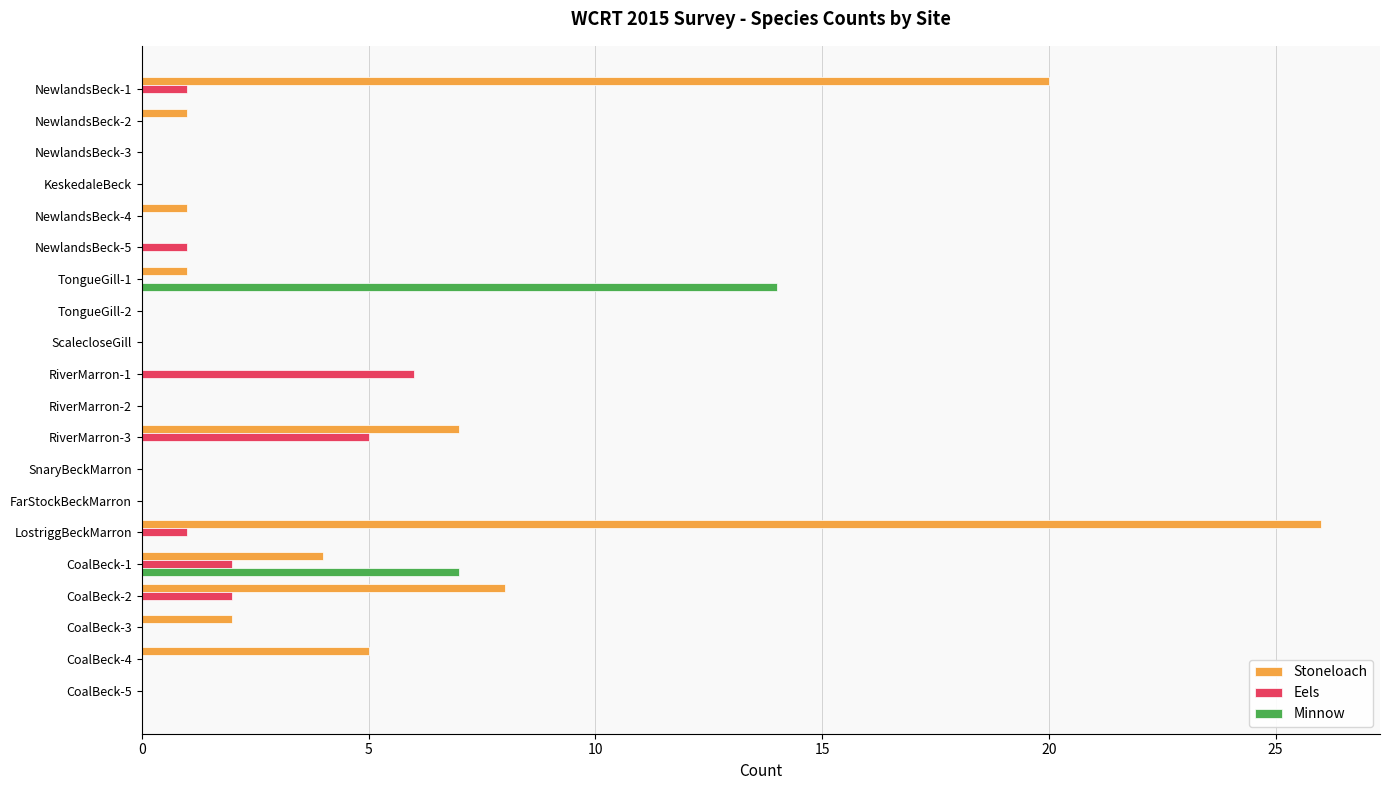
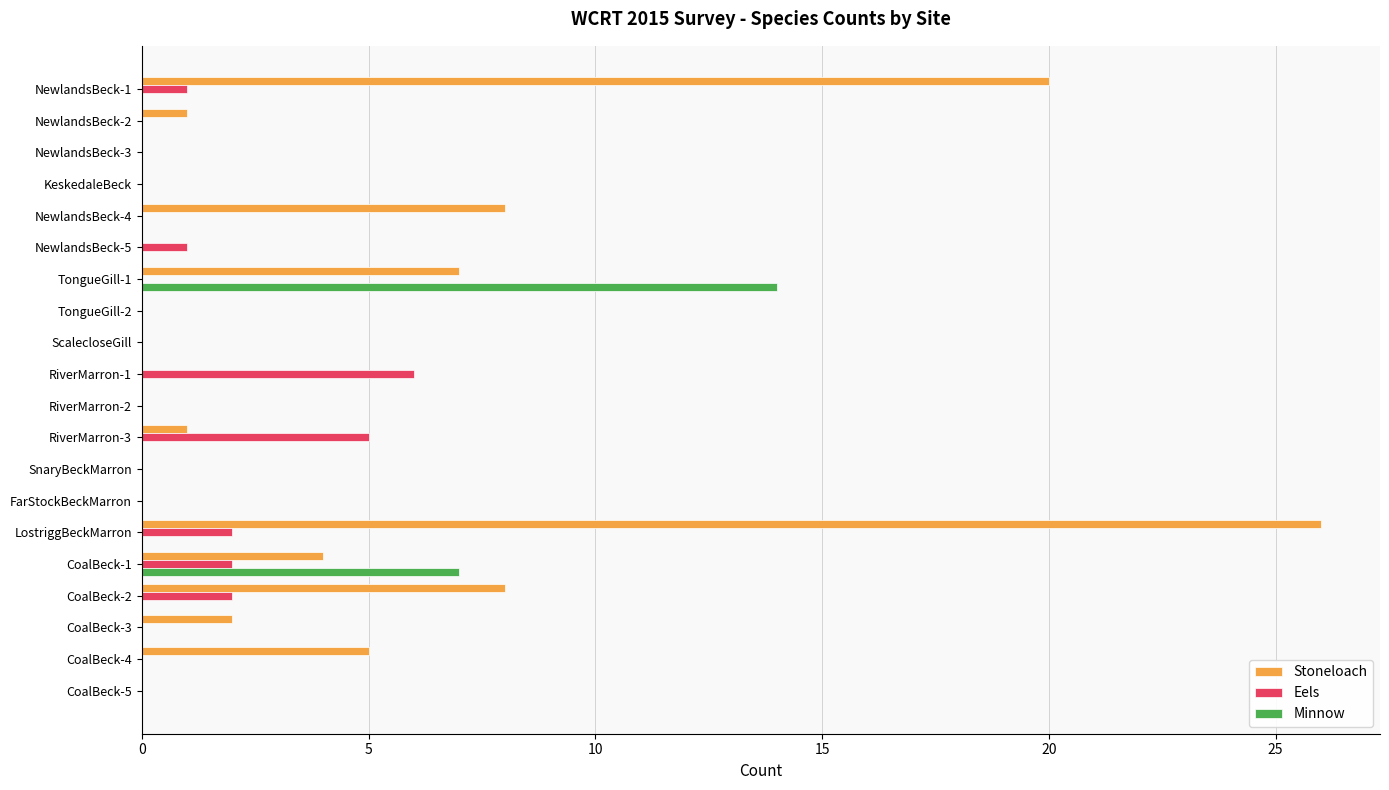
  {
    "Stoneloach": {
      "NewlandsBeck-1": 20,
      "NewlandsBeck-2": 1,
      "NewlandsBeck-3": 0,
      "KeskedaleBeck": 0,
-     "NewlandsBeck-4": 1,
+     "NewlandsBeck-4": 8,
      "NewlandsBeck-5": 0,
-     "TongueGill-1": 1,
+     "TongueGill-1": 7,
      "TongueGill-2": 0,
      "ScalecloseGill": 0,
      "RiverMarron-1": 0,
      "RiverMarron-2": 0,
-     "RiverMarron-3": 7,
+     "RiverMarron-3": 1,
      "SnaryBeckMarron": 0,
      "FarStockBeckMarron": 0,
      "LostriggBeckMarron": 26,
      "CoalBeck-1": 4,
      "CoalBeck-2": 8,
      "CoalBeck-3": 2,
      "CoalBeck-4": 5,
      "CoalBeck-5": 0
    },
    "Eels": {
      "NewlandsBeck-1": 1,
      "NewlandsBeck-2": 0,
      "NewlandsBeck-3": 0,
      "KeskedaleBeck": 0,
      "NewlandsBeck-4": 0,
      "NewlandsBeck-5": 1,
      "TongueGill-1": 0,
      "TongueGill-2": 0,
      "ScalecloseGill": 0,
      "RiverMarron-1": 6,
      "RiverMarron-2": 0,
      "RiverMarron-3": 5,
      "SnaryBeckMarron": 0,
      "FarStockBeckMarron": 0,
-     "LostriggBeckMarron": 1,
+     "LostriggBeckMarron": 2,
      "CoalBeck-1": 2,
      "CoalBeck-2": 2,
      "CoalBeck-3": 0,
      "CoalBeck-4": 0,
      "CoalBeck-5": 0
    },
    "Minnow": {
      "NewlandsBeck-1": 0,
      "NewlandsBeck-2": 0,
      "NewlandsBeck-3": 0,
      "KeskedaleBeck": 0,
      "NewlandsBeck-4": 0,
      "NewlandsBeck-5": 0,
      "TongueGill-1": 14,
      "TongueGill-2": 0,
      "ScalecloseGill": 0,
      "RiverMarron-1": 0,
      "RiverMarron-2": 0,
      "RiverMarron-3": 0,
      "SnaryBeckMarron": 0,
      "FarStockBeckMarron": 0,
      "LostriggBeckMarron": 0,
      "CoalBeck-1": 7,
      "CoalBeck-2": 0,
      "CoalBeck-3": 0,
      "CoalBeck-4": 0,
      "CoalBeck-5": 0
    }
  }
